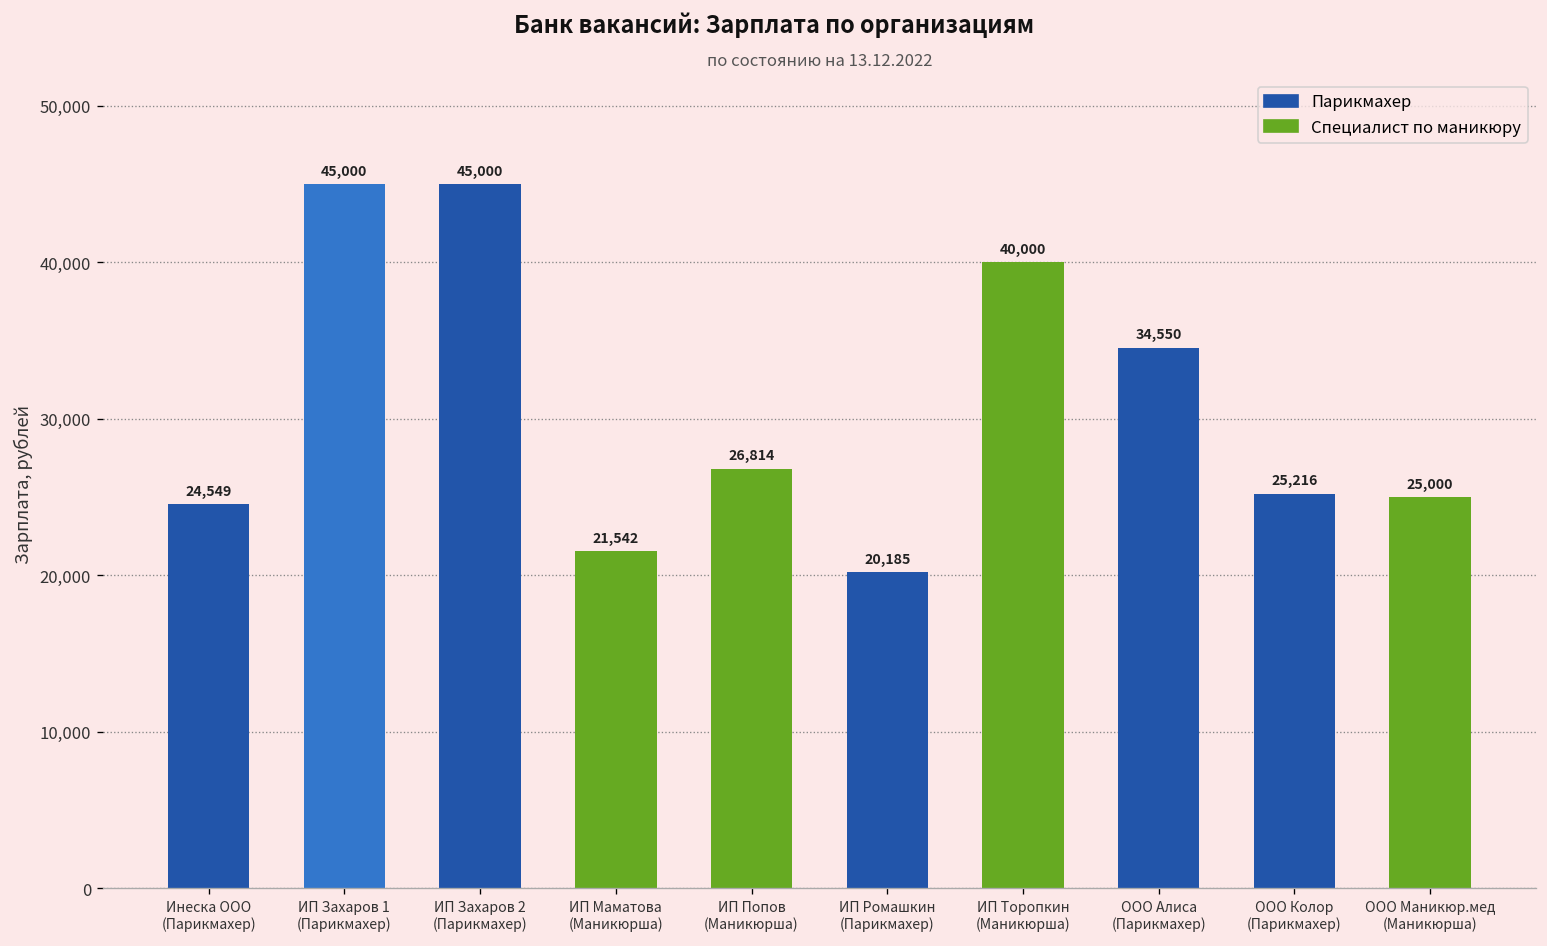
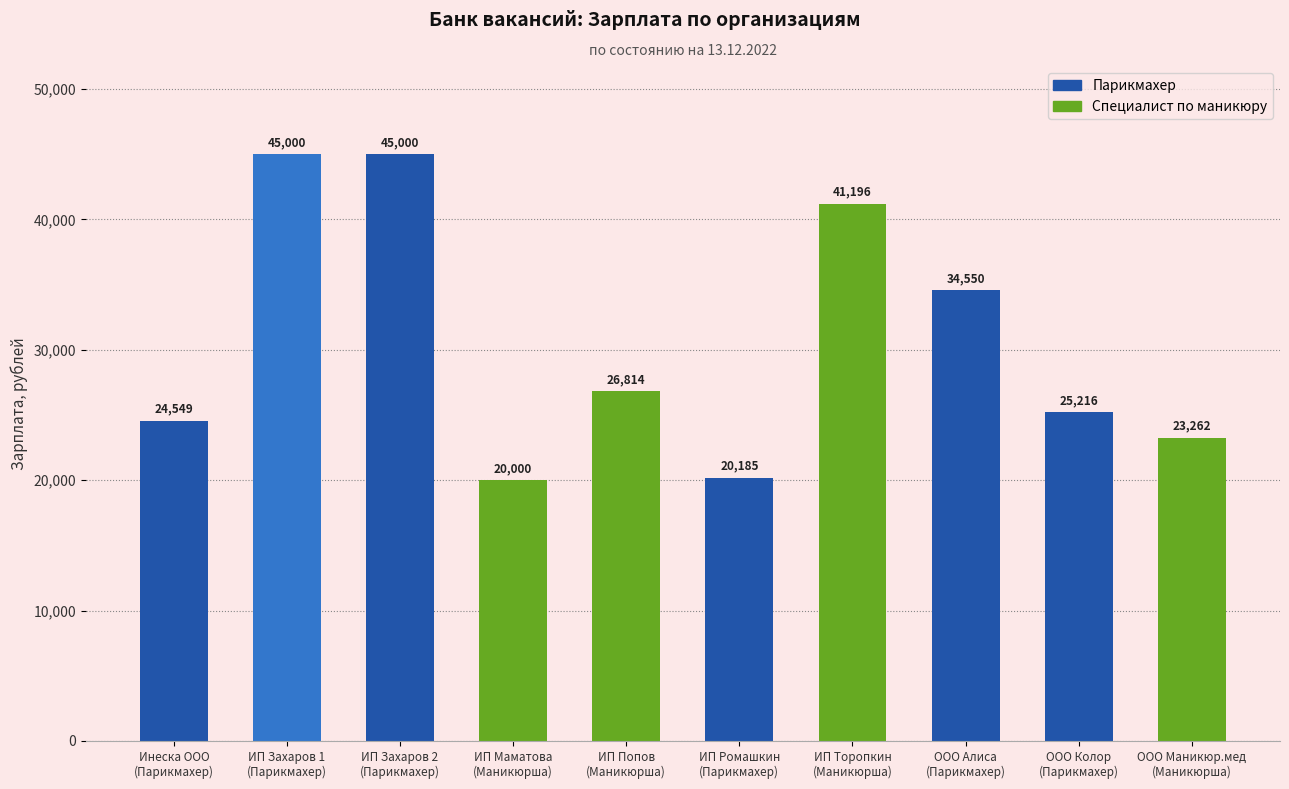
  {
    "Инеска ООО (Парикмахер)": "24,549",
    "ИП Захаров 1 (Парикмахер)": "45,000",
    "ИП Захаров 2 (Парикмахер)": "45,000",
-   "ИП Маматова (Маникюрша)": "21,542",
+   "ИП Маматова (Маникюрша)": "20,000",
    "ИП Попов (Маникюрша)": "26,814",
    "ИП Ромашкин (Парикмахер)": "20,185",
-   "ИП Торопкин (Маникюрша)": "40,000",
+   "ИП Торопкин (Маникюрша)": "41,196",
    "ООО Алиса (Парикмахер)": "34,550",
    "ООО Колор (Парикмахер)": "25,216",
-   "ООО Маникюр.мед (Маникюрша)": "25,000"
+   "ООО Маникюр.мед (Маникюрша)": "23,262"
  }
